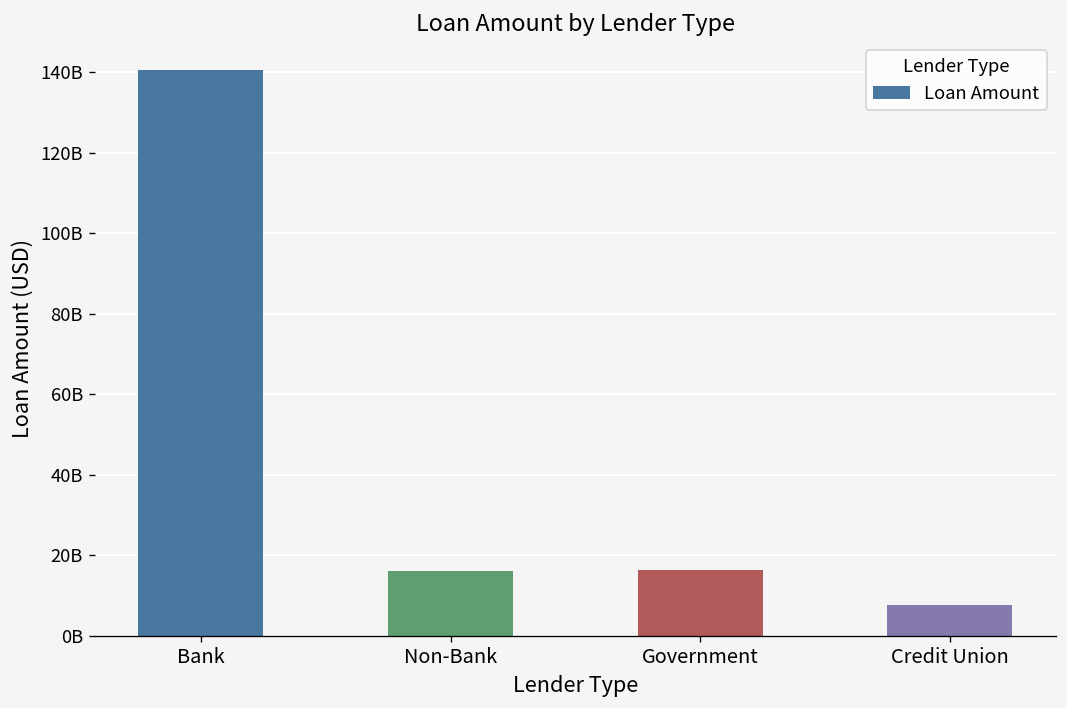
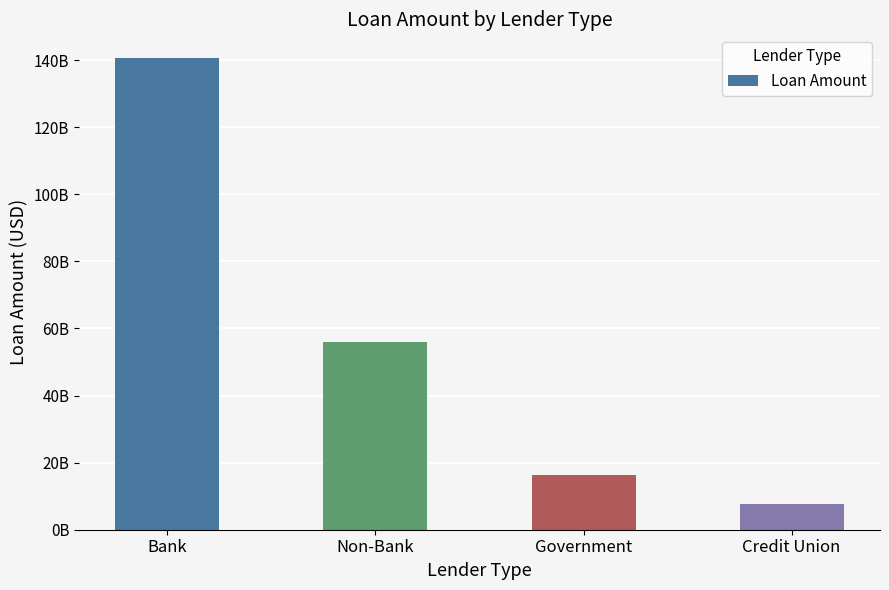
  {
    "Bank": 141000000000,
-   "Non-Bank": 16000000000,
+   "Non-Bank": 56000000000,
    "Government": 16000000000,
    "Credit Union": 8000000000
  }
